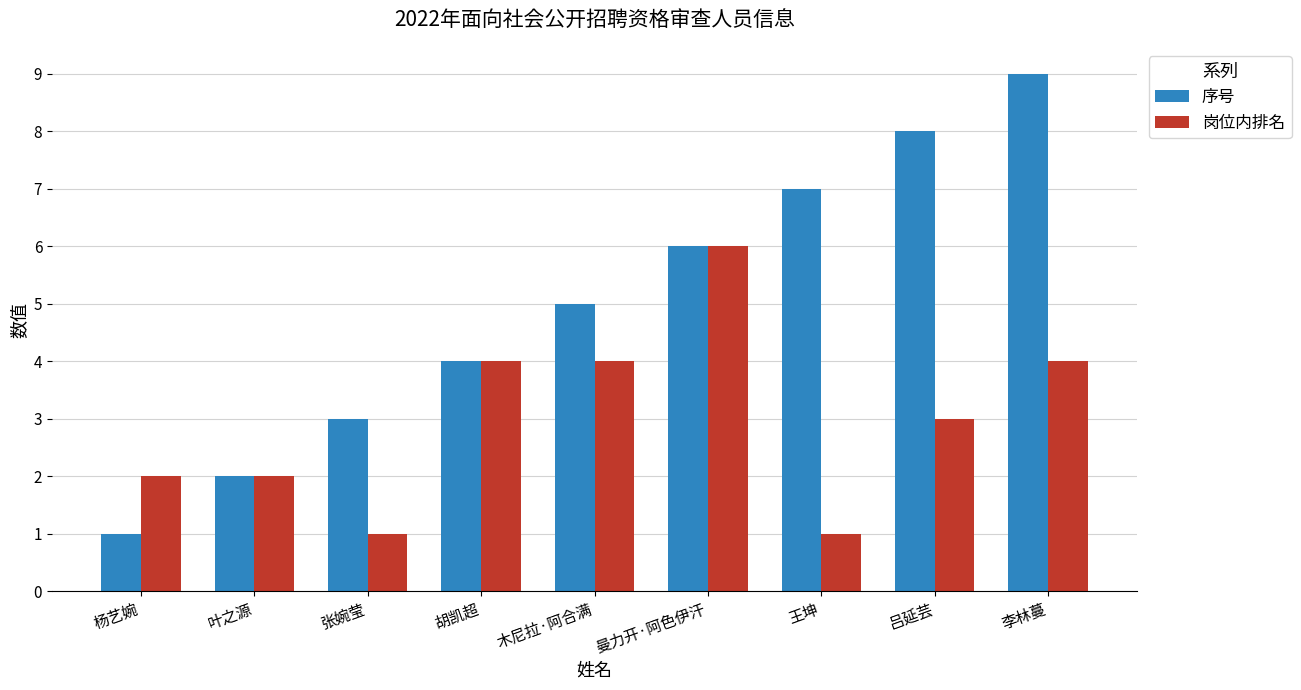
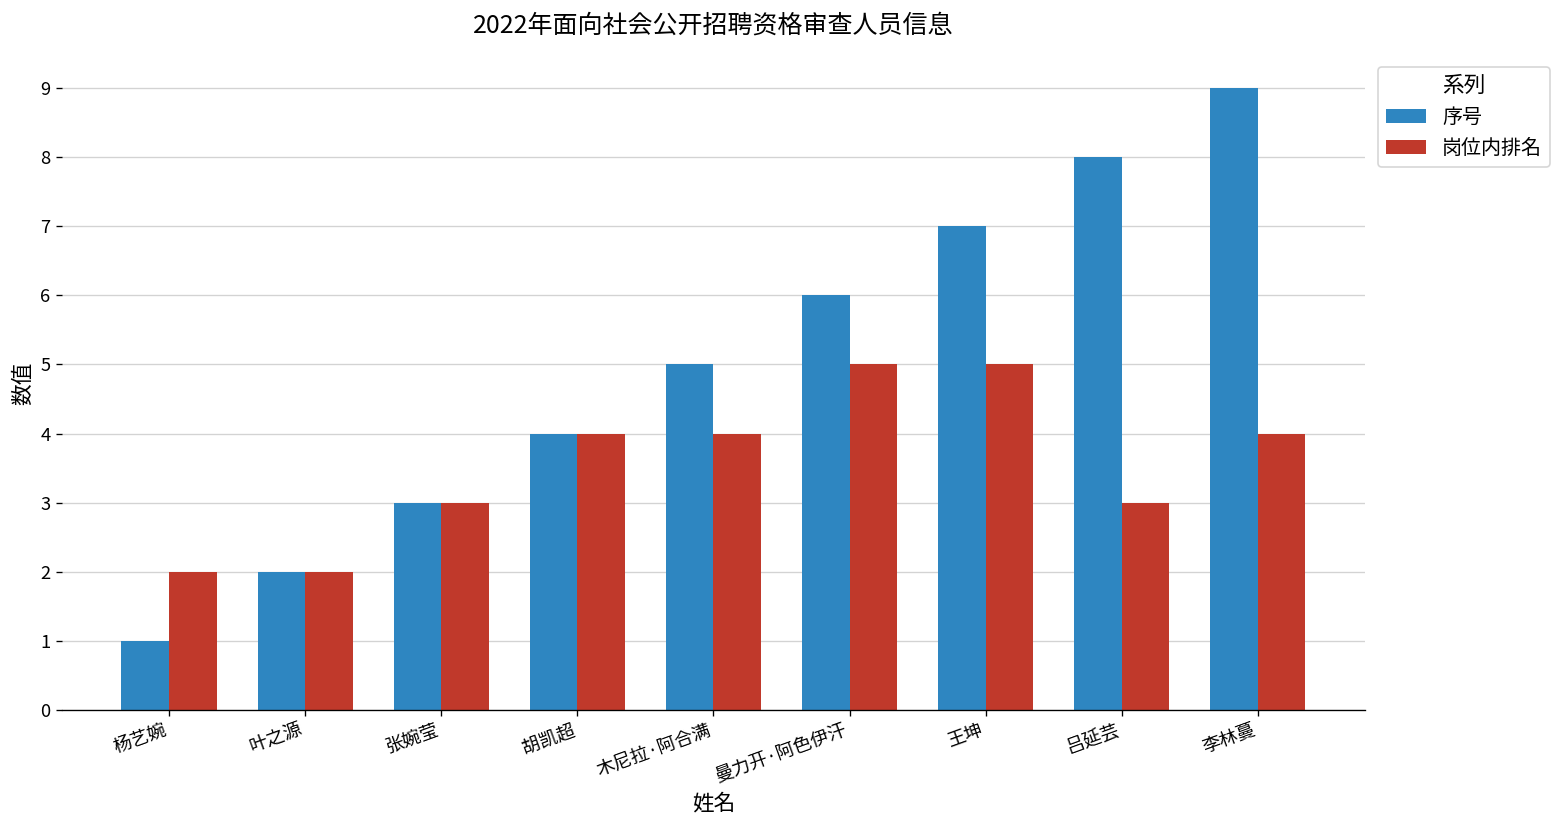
  {
    "序号": {
      "杨艺婉": 1,
      "叶之源": 2,
      "张婉莹": 3,
      "胡凯超": 4,
      "木尼拉·阿合满": 5,
      "曼力开·阿色伊汗": 6,
      "王坤": 7,
      "吕延芸": 8,
      "李林蔓": 9
    },
    "岗位内排名": {
      "杨艺婉": 2,
      "叶之源": 2,
-     "张婉莹": 1,
+     "张婉莹": 3,
      "胡凯超": 4,
      "木尼拉·阿合满": 4,
-     "曼力开·阿色伊汗": 6,
-     "王坤": 1,
+     "曼力开·阿色伊汗": 5,
+     "王坤": 5,
      "吕延芸": 3,
      "李林蔓": 4
    }
  }
